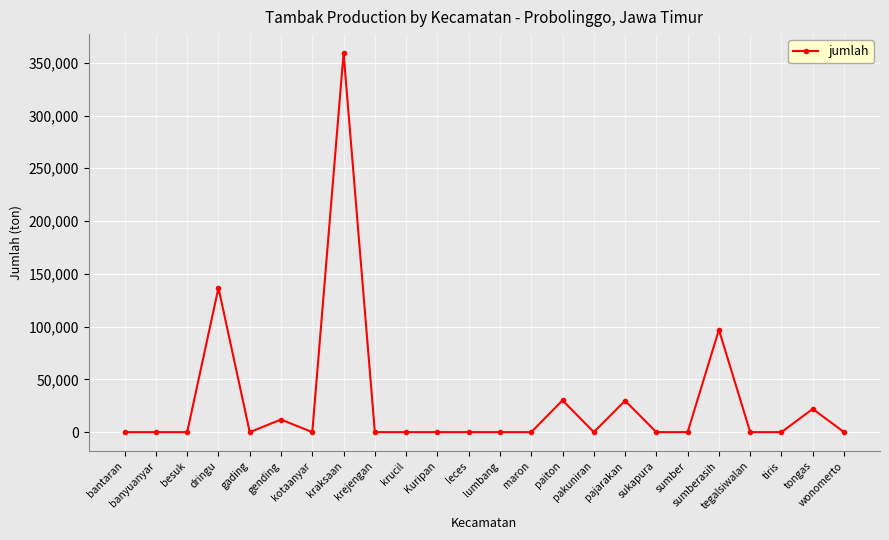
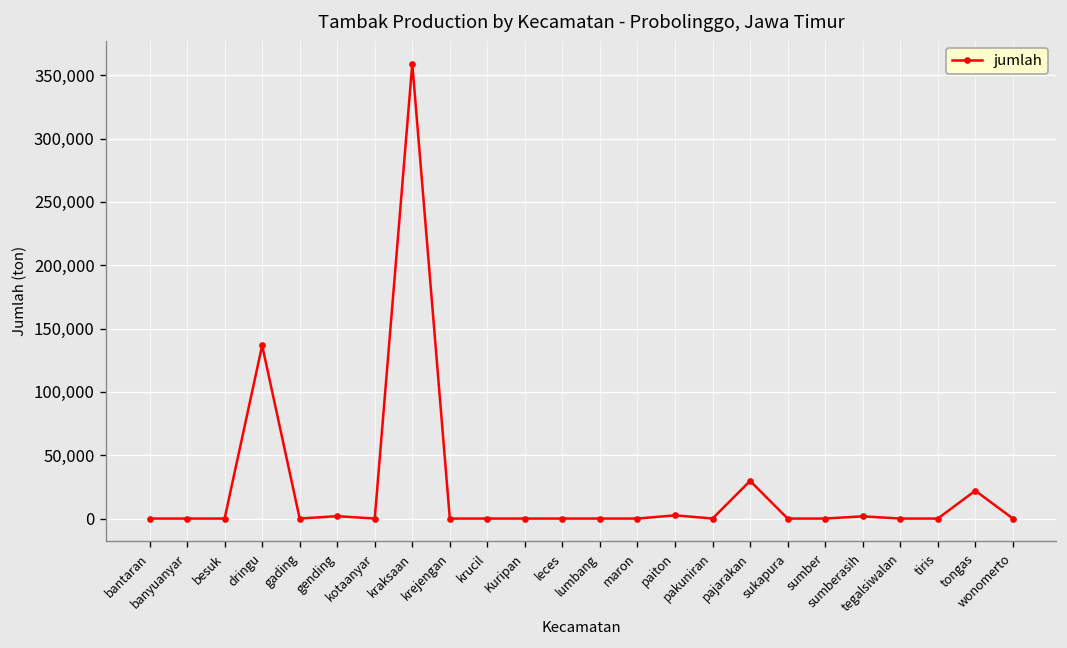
  {
    "bantaran": "0",
    "banyuanyar": "0",
    "besuk": "0",
    "dringu": "137,000",
    "gading": "0",
-   "gending": "12,000",
+   "gending": "2,000",
    "kotaanyar": "0",
    "kraksaan": "359,000",
    "krejengan": "0",
    "krucil": "0",
    "Kuripan": "0",
    "leces": "0",
    "lumbang": "0",
    "maron": "0",
-   "paiton": "30,000",
+   "paiton": "3,000",
    "pakuniran": "0",
    "pajarakan": "30,000",
    "sukapura": "0",
    "sumber": "0",
-   "sumberasih": "97,000",
+   "sumberasih": "2,000",
    "tegalsiwalan": "0",
    "tiris": "0",
    "tongas": "22,000",
    "wonomerto": "0"
  }
